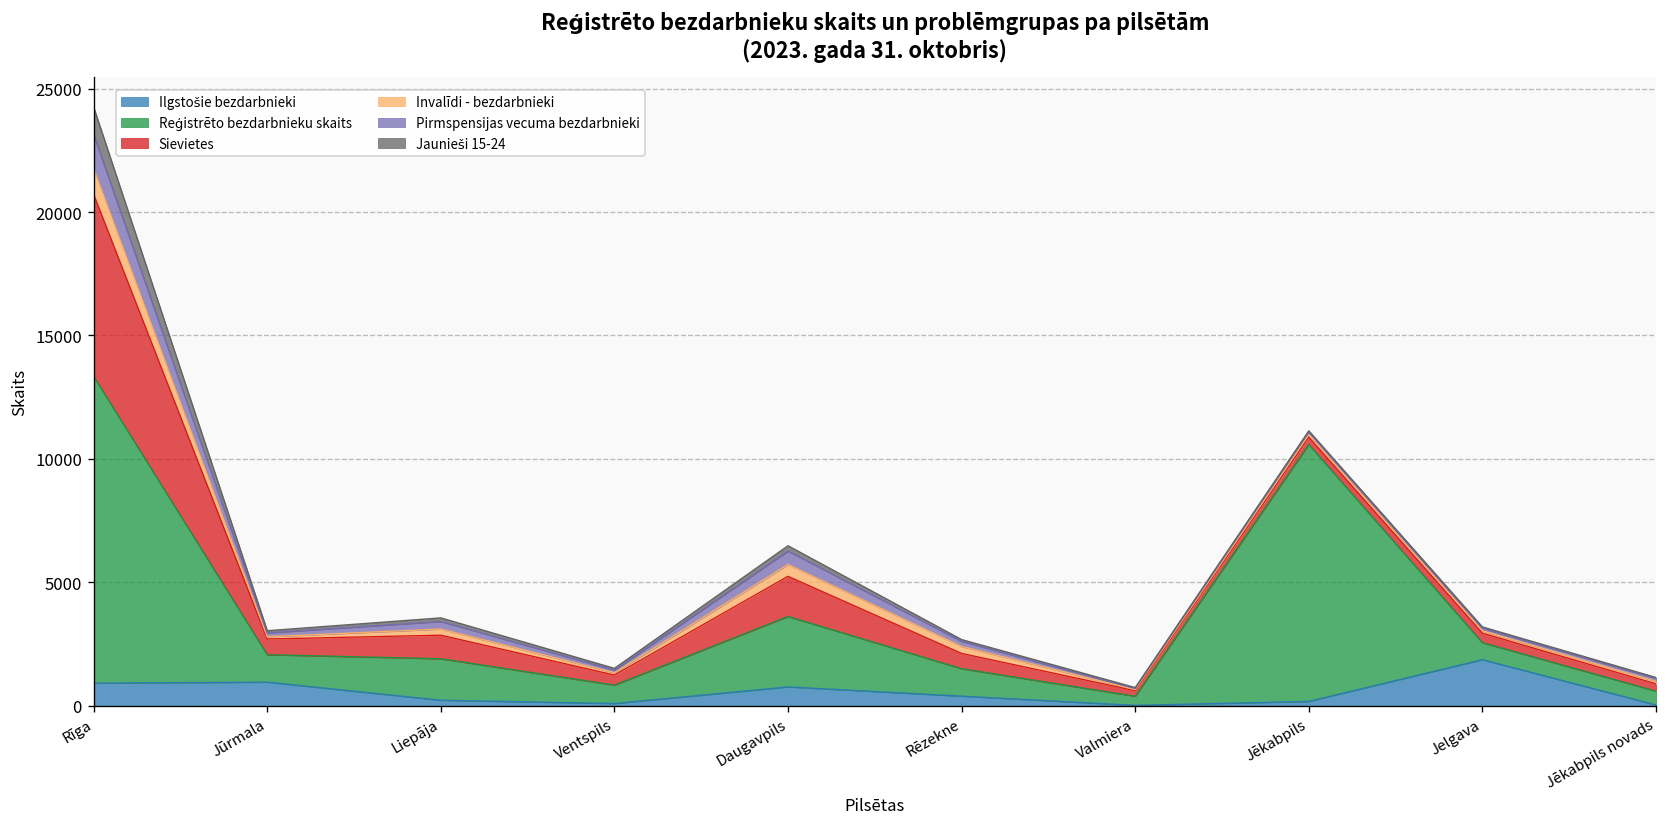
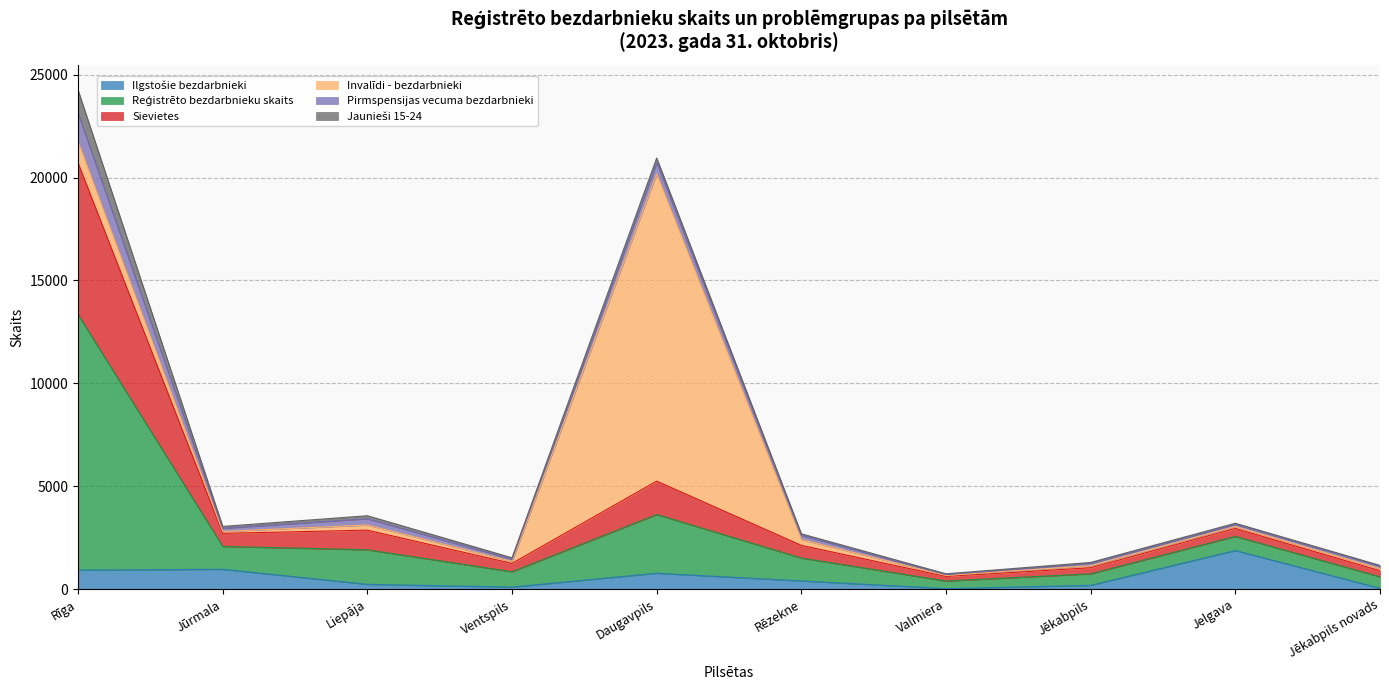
  {
    "Ilgstošie bezdarbnieki": {
      "Rīga": 900,
      "Jūrmala": 1000,
      "Liepāja": 200,
      "Ventspils": 100,
      "Daugavpils": 800,
      "Rēzekne": 400,
      "Valmiera": 0,
      "Jēkabpils": 200,
      "Jelgava": 1900,
      "Jēkabpils novads": 0
    },
    "Reģistrēto bezdarbnieku skaits": {
      "Rīga": 12400,
      "Jūrmala": 1100,
      "Liepāja": 1700,
      "Ventspils": 700,
      "Daugavpils": 2900,
      "Rēzekne": 1100,
      "Valmiera": 400,
-     "Jēkabpils": 10400,
+     "Jēkabpils": 600,
      "Jelgava": 700,
      "Jēkabpils novads": 600
    },
    "Sievietes": {
      "Rīga": 7400,
      "Liepāja": 1000,
      "Daugavpils": 1600,
      "Rēzekne": 600
    },
    "Invalīdi - bezdarbnieki": {
      "Rīga": 1000,
      "Liepāja": 200,
-     "Daugavpils": 500,
+     "Daugavpils": 14900,
      "Rēzekne": 300
    },
    "Pirmspensijas vecuma bezdarbnieki": {
      "Rīga": 1400,
      "Liepāja": 300,
      "Daugavpils": 500
    },
    "Jaunieši 15-24": {
      "Rīga": 1100,
      "Liepāja": 100,
      "Daugavpils": 200
    }
  }
